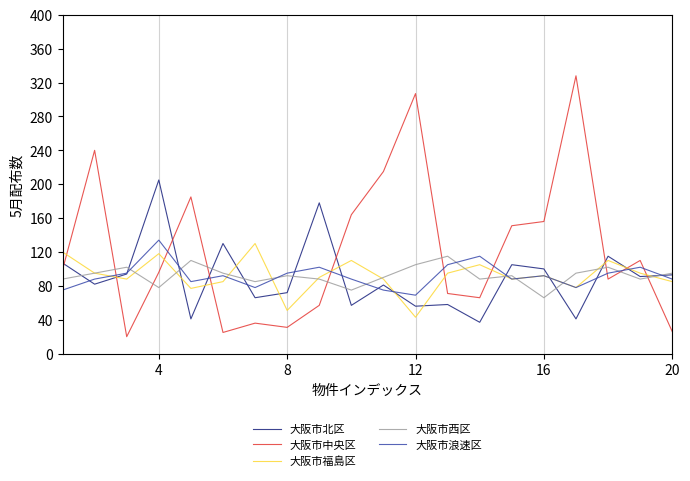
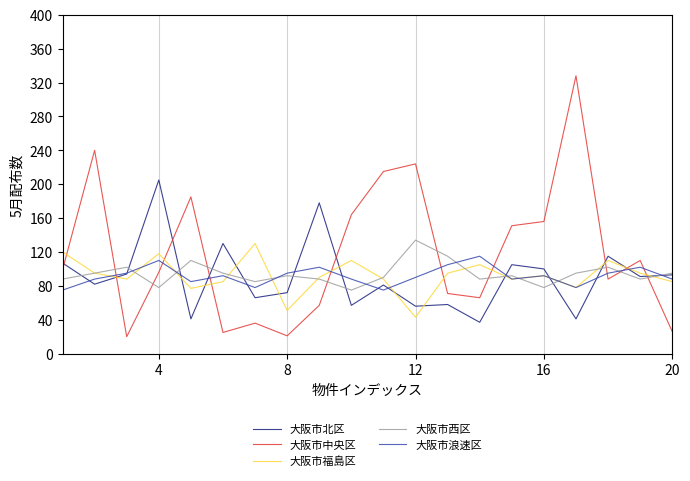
  {
    "大阪市北区": {
      "4": 210,
      "8": 70,
      "12": 60,
      "16": 100
    },
    "大阪市中央区": {
      "4": 100,
-     "8": 30,
-     "12": 310,
+     "8": 20,
+     "12": 220,
      "16": 160,
      "20": 30
    },
    "大阪市福島区": {
      "4": 120,
      "8": 50,
      "12": 40
    },
    "大阪市西区": {
      "4": 80,
      "8": 90,
-     "12": 110,
-     "16": 70
+     "12": 130,
+     "16": 80
    },
    "大阪市浪速区": {
-     "4": 130,
+     "4": 110,
      "8": 100,
-     "12": 70
+     "12": 90
    }
  }
